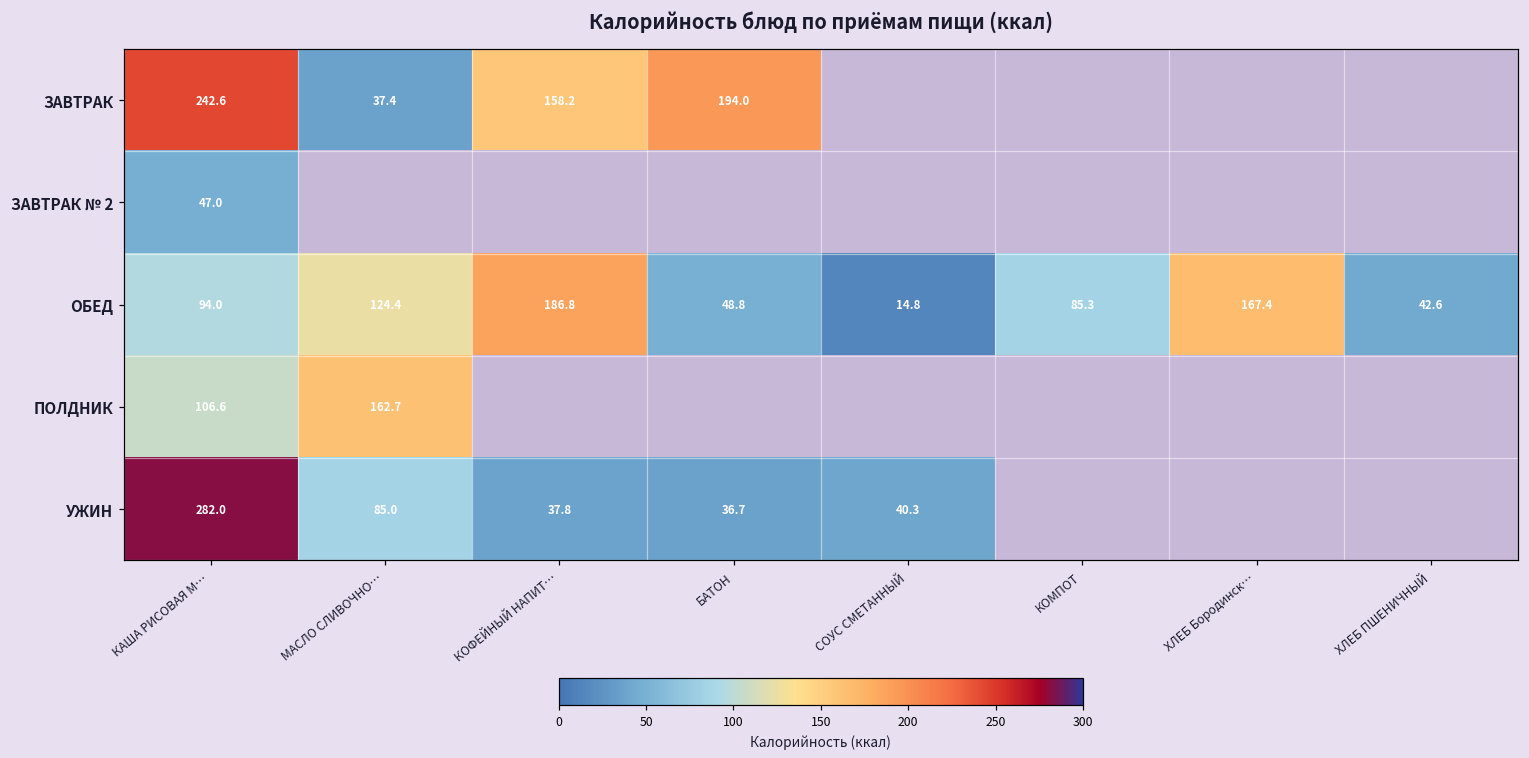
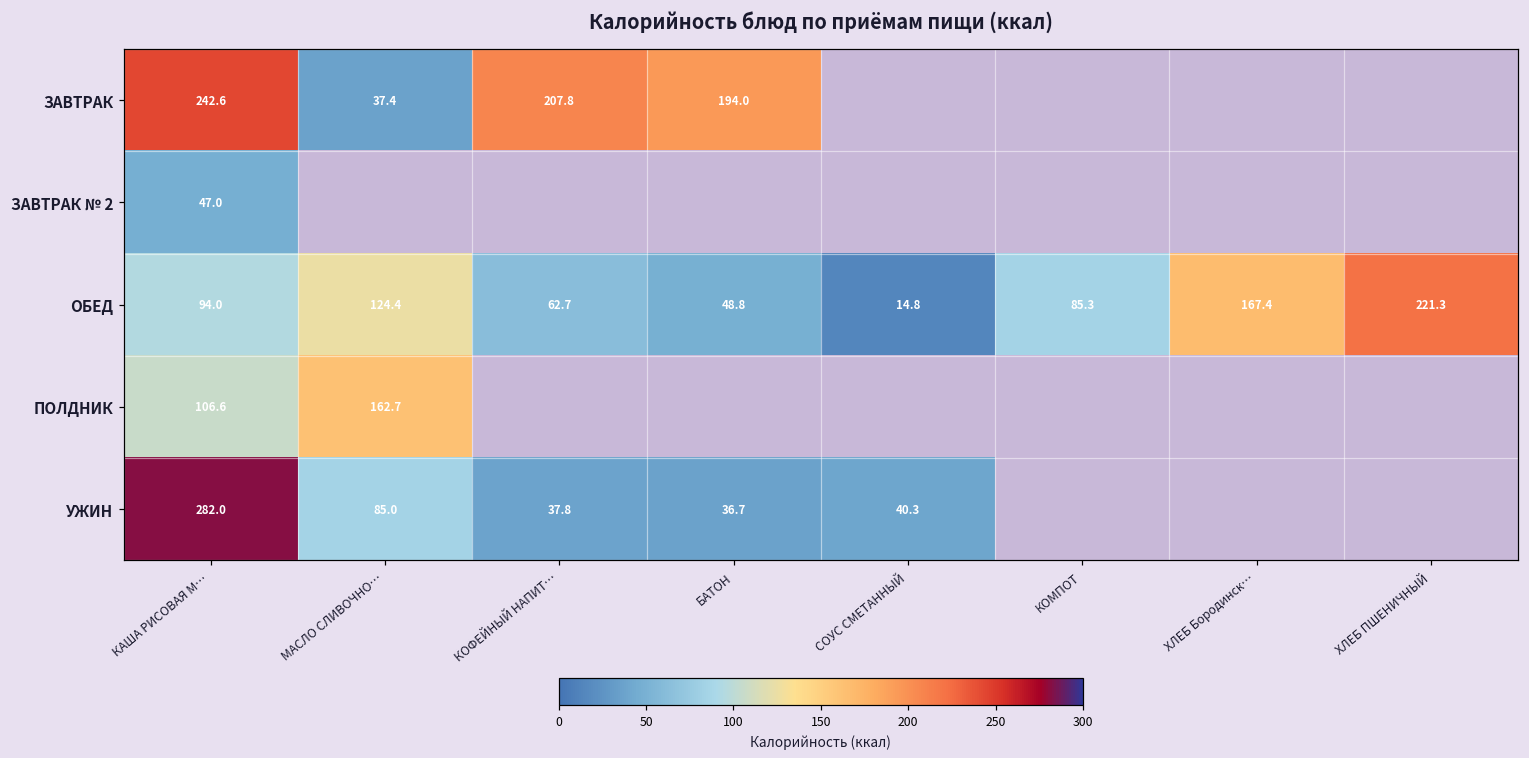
  {
    "ЗАВТРАК": {
-     "КОФЕЙНЫЙ НАПИТ…": 158.2
+     "КОФЕЙНЫЙ НАПИТ…": 207.8
    },
    "ОБЕД": {
-     "КОФЕЙНЫЙ НАПИТ…": 186.8,
-     "ХЛЕБ ПШЕНИЧНЫЙ": 42.6
+     "КОФЕЙНЫЙ НАПИТ…": 62.7,
+     "ХЛЕБ ПШЕНИЧНЫЙ": 221.3
    }
  }
